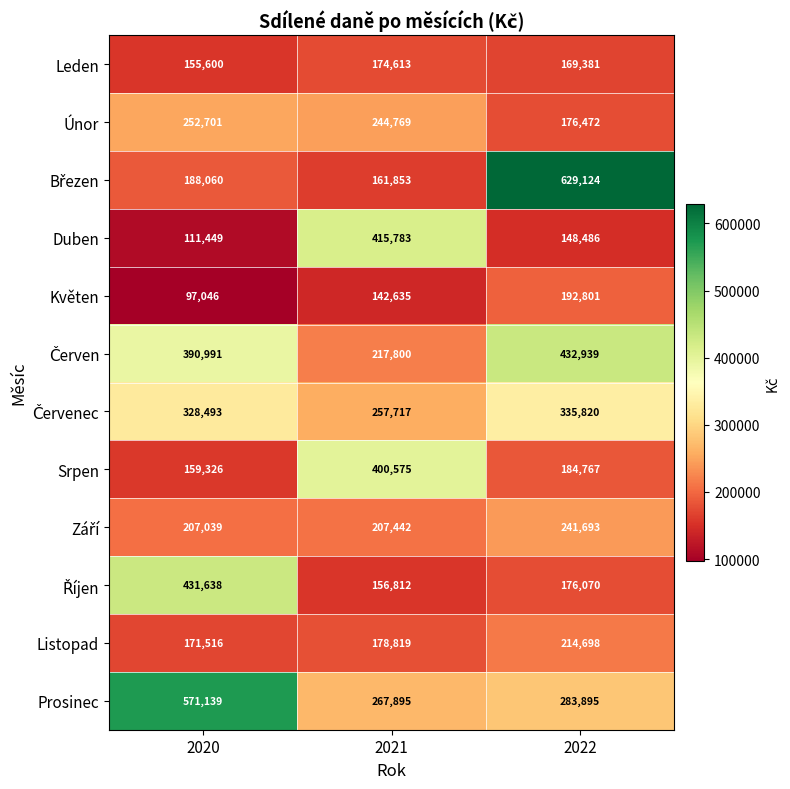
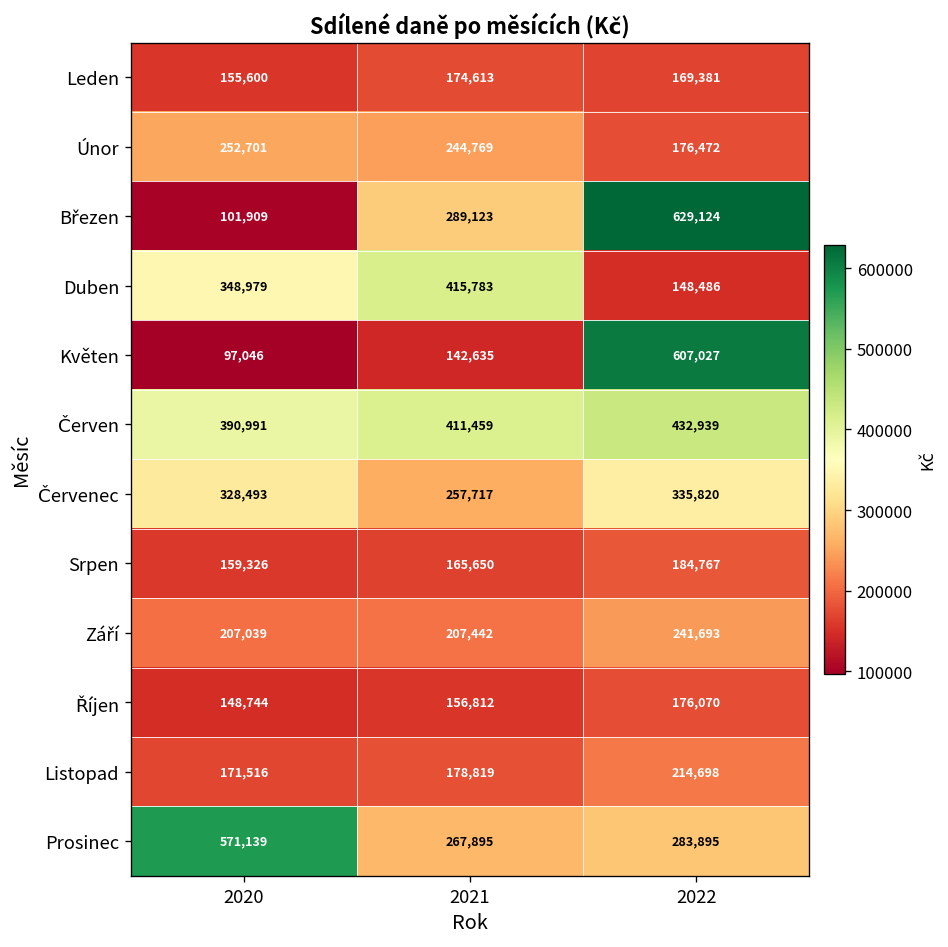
  {
    "Leden": {
      "2020": "155,600",
      "2021": "174,613",
      "2022": "169,381"
    },
    "Únor": {
      "2020": "252,701",
      "2021": "244,769",
      "2022": "176,472"
    },
    "Březen": {
-     "2020": "188,060",
-     "2021": "161,853",
+     "2020": "101,909",
+     "2021": "289,123",
      "2022": "629,124"
    },
    "Duben": {
-     "2020": "111,449",
+     "2020": "348,979",
      "2021": "415,783",
      "2022": "148,486"
    },
    "Květen": {
      "2020": "97,046",
      "2021": "142,635",
-     "2022": "192,801"
+     "2022": "607,027"
    },
    "Červen": {
      "2020": "390,991",
-     "2021": "217,800",
+     "2021": "411,459",
      "2022": "432,939"
    },
    "Červenec": {
      "2020": "328,493",
      "2021": "257,717",
      "2022": "335,820"
    },
    "Srpen": {
      "2020": "159,326",
-     "2021": "400,575",
+     "2021": "165,650",
      "2022": "184,767"
    },
    "Září": {
      "2020": "207,039",
      "2021": "207,442",
      "2022": "241,693"
    },
    "Říjen": {
-     "2020": "431,638",
+     "2020": "148,744",
      "2021": "156,812",
      "2022": "176,070"
    },
    "Listopad": {
      "2020": "171,516",
      "2021": "178,819",
      "2022": "214,698"
    },
    "Prosinec": {
      "2020": "571,139",
      "2021": "267,895",
      "2022": "283,895"
    }
  }
